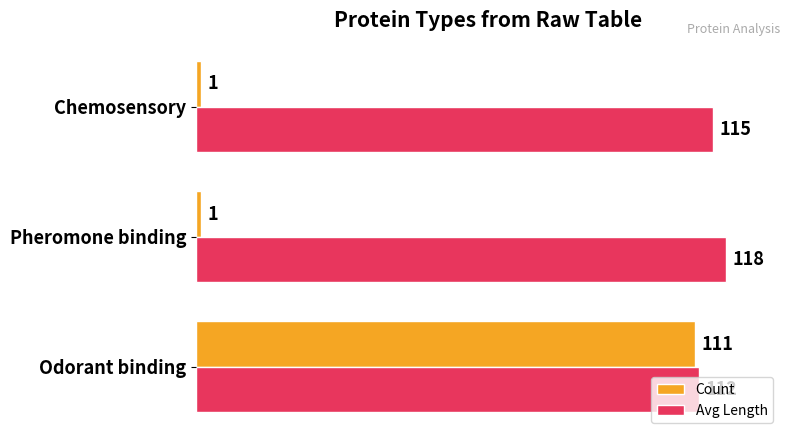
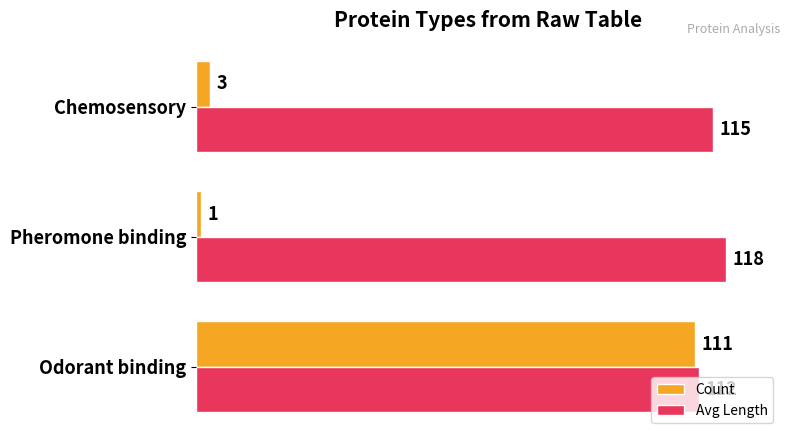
  {
    "Count": {
-     "Chemosensory": 1,
+     "Chemosensory": 3,
      "Pheromone binding": 1,
      "Odorant binding": 111
    },
    "Avg Length": {
      "Chemosensory": 115,
      "Pheromone binding": 118
    }
  }
